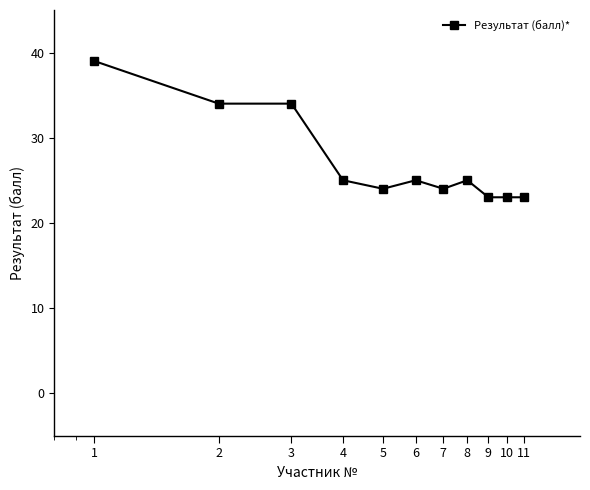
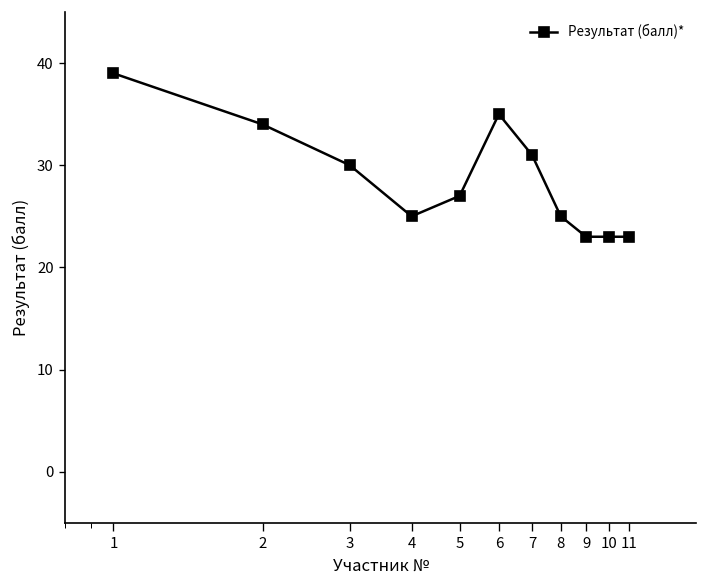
  {
    "1": 39,
    "2": 34,
-   "3": 34,
+   "3": 30,
    "4": 25,
-   "5": 24,
-   "6": 25,
-   "7": 24,
+   "5": 27,
+   "6": 35,
+   "7": 31,
    "8": 25,
    "9": 23,
    "10": 23,
    "11": 23
  }
